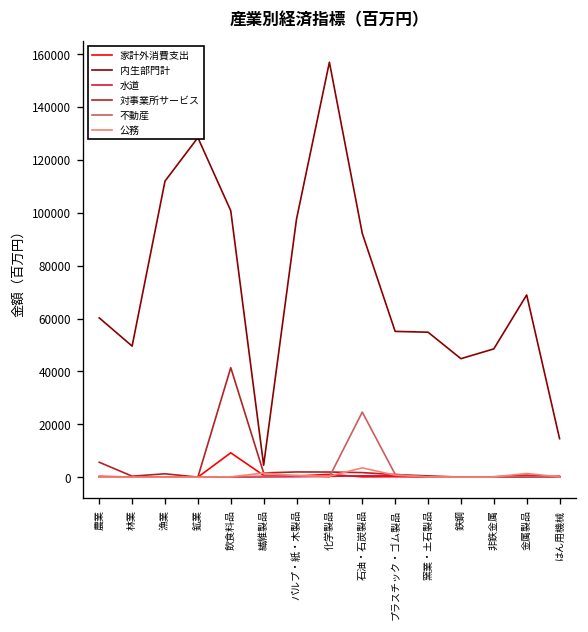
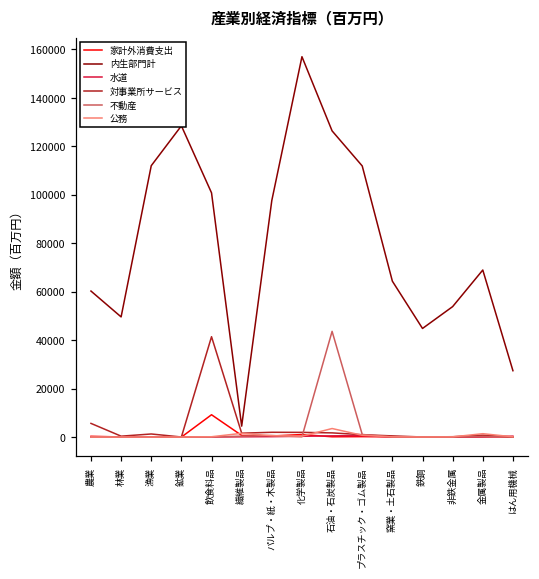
  {
    "家計外消費支出": {
      "飲食料品": 9000
    },
    "内生部門計": {
      "農業": 60000,
      "林業": 50000,
      "漁業": 112000,
      "飲食料品": 101000,
      "繊維製品": 4000,
      "パルプ・紙・木製品": 98000,
      "化学製品": 157000,
-     "石油・石炭製品": 92000,
-     "プラスチック・ゴム製品": 55000,
-     "窯業・土石製品": 55000,
+     "石油・石炭製品": 126000,
+     "プラスチック・ゴム製品": 112000,
+     "窯業・土石製品": 64000,
      "鉄鋼": 45000,
-     "非鉄金属": 49000,
+     "非鉄金属": 54000,
      "金属製品": 69000,
-     "はん用機械": 15000
+     "はん用機械": 27000
    },
    "不動産": {
-     "石油・石炭製品": 25000
+     "石油・石炭製品": 44000
    },
    "公務": {
      "石油・石炭製品": 4000
    }
  }
